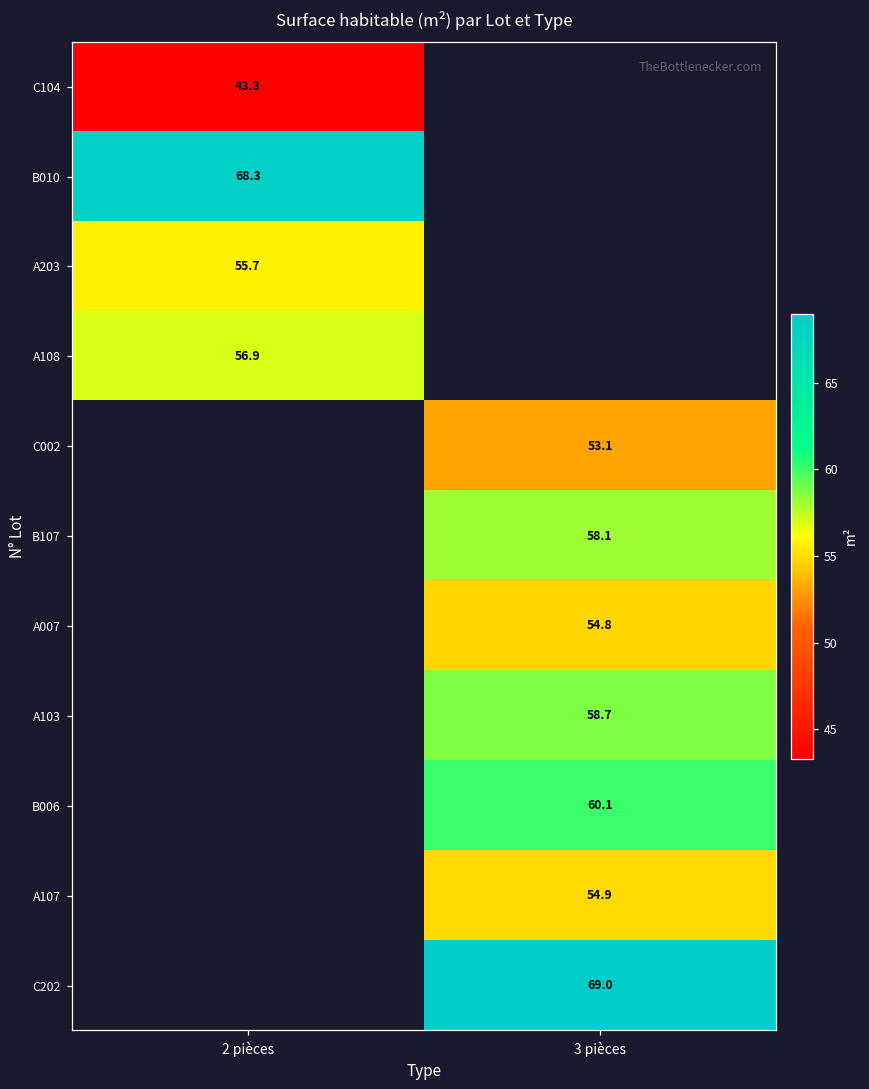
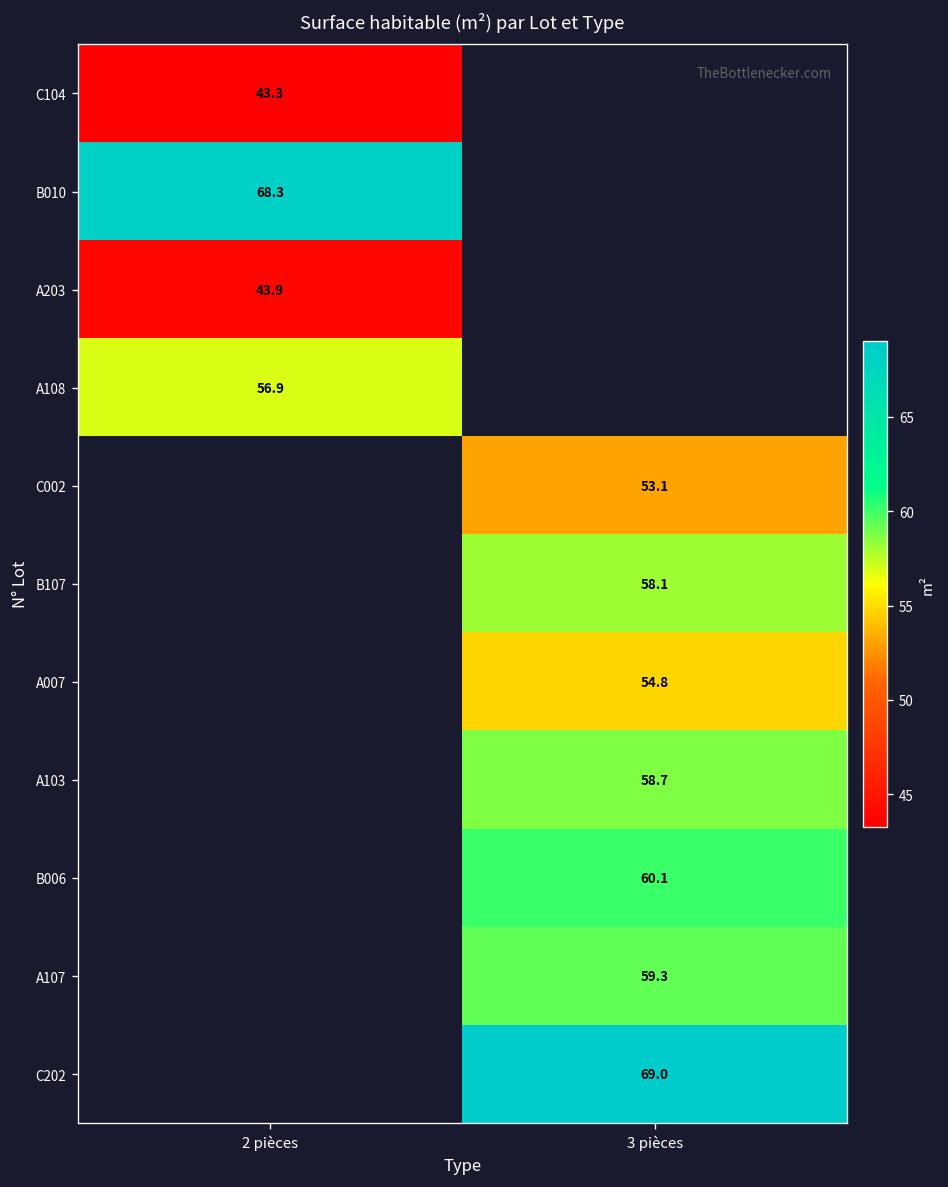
  {
    "C104": {
      "2 pièces": 43.3
    },
    "B010": {
      "2 pièces": 68.3
    },
    "A203": {
-     "2 pièces": 55.7
+     "2 pièces": 43.9
    },
    "A108": {
      "2 pièces": 56.9
    },
    "C002": {
      "3 pièces": 53.1
    },
    "B107": {
      "3 pièces": 58.1
    },
    "A007": {
      "3 pièces": 54.8
    },
    "A103": {
      "3 pièces": 58.7
    },
    "B006": {
      "3 pièces": 60.1
    },
    "A107": {
-     "3 pièces": 54.9
+     "3 pièces": 59.3
    },
    "C202": {
      "3 pièces": 69.0
    }
  }
